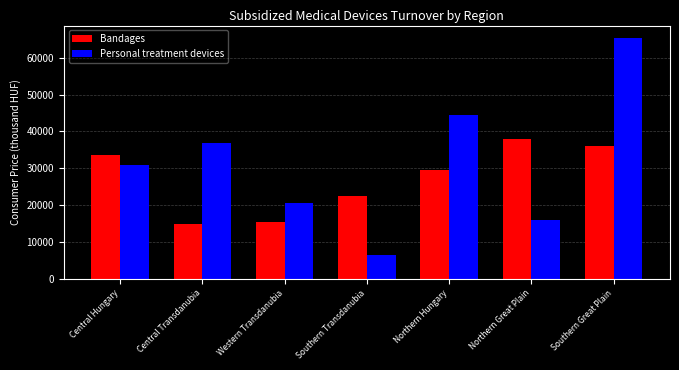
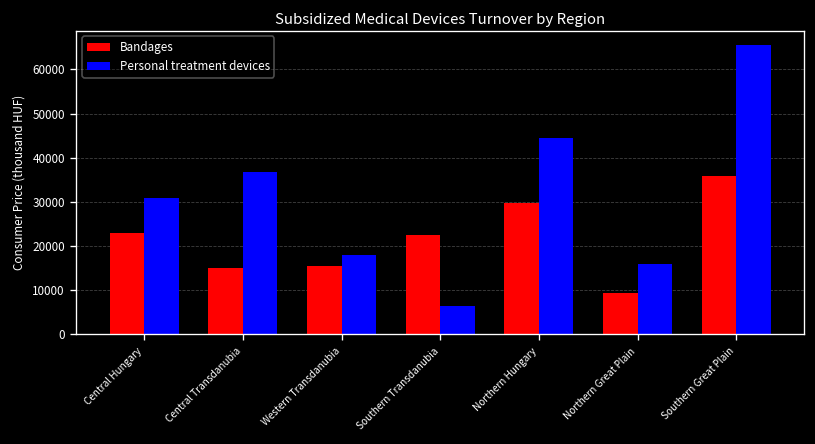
  {
    "Bandages": {
-     "Central Hungary": 34000,
+     "Central Hungary": 23000,
      "Central Transdanubia": 15000,
      "Western Transdanubia": 15000,
      "Southern Transdanubia": 22000,
      "Northern Hungary": 30000,
-     "Northern Great Plain": 38000,
+     "Northern Great Plain": 9000,
      "Southern Great Plain": 36000
    },
    "Personal treatment devices": {
      "Central Hungary": 31000,
      "Central Transdanubia": 37000,
-     "Western Transdanubia": 21000,
+     "Western Transdanubia": 18000,
      "Southern Transdanubia": 6000,
      "Northern Hungary": 44000,
      "Northern Great Plain": 16000,
      "Southern Great Plain": 65000
    }
  }
